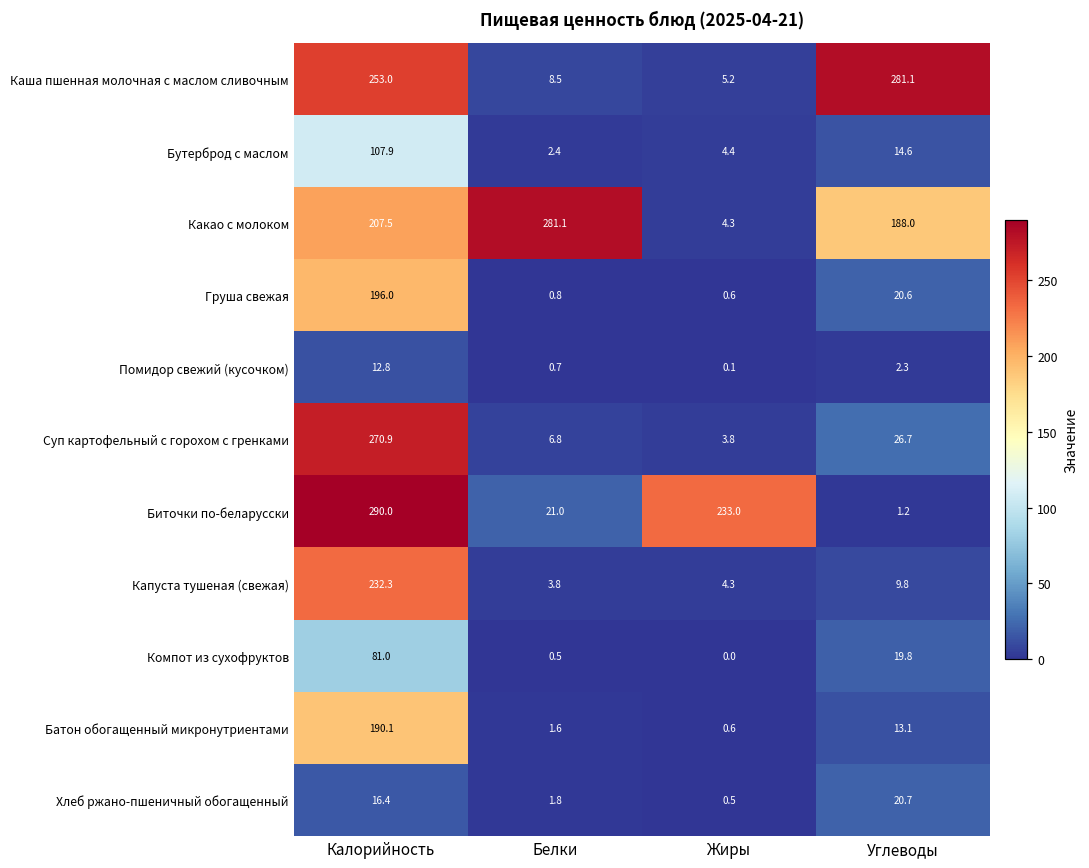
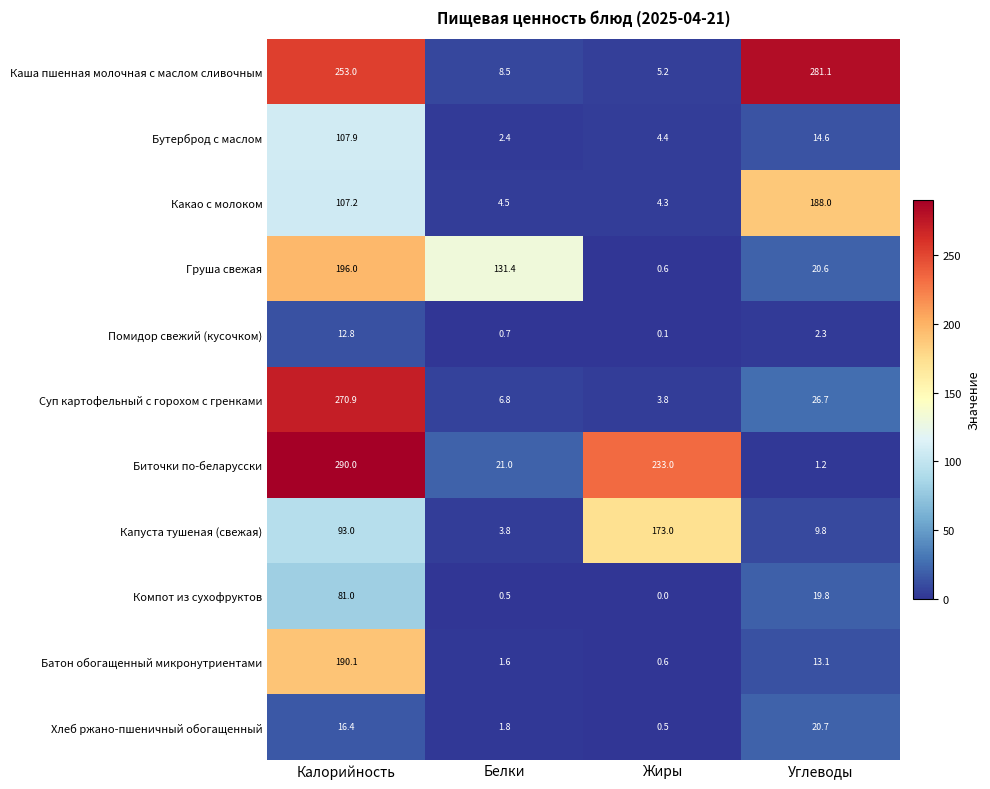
  {
    "Каша пшенная молочная с маслом сливочным": {
      "Калорийность": 253.0,
      "Белки": 8.5,
      "Жиры": 5.2,
      "Углеводы": 281.1
    },
    "Бутерброд с маслом": {
      "Калорийность": 107.9,
      "Белки": 2.4,
      "Жиры": 4.4,
      "Углеводы": 14.6
    },
    "Какао с молоком": {
-     "Калорийность": 207.5,
-     "Белки": 281.1,
+     "Калорийность": 107.2,
+     "Белки": 4.5,
      "Жиры": 4.3,
      "Углеводы": 188.0
    },
    "Груша свежая": {
      "Калорийность": 196.0,
-     "Белки": 0.8,
+     "Белки": 131.4,
      "Жиры": 0.6,
      "Углеводы": 20.6
    },
    "Помидор свежий (кусочком)": {
      "Калорийность": 12.8,
      "Белки": 0.7,
      "Жиры": 0.1,
      "Углеводы": 2.3
    },
    "Суп картофельный с горохом с гренками": {
      "Калорийность": 270.9,
      "Белки": 6.8,
      "Жиры": 3.8,
      "Углеводы": 26.7
    },
    "Биточки по-беларусски": {
      "Калорийность": 290.0,
      "Белки": 21.0,
      "Жиры": 233.0,
      "Углеводы": 1.2
    },
    "Капуста тушеная (свежая)": {
-     "Калорийность": 232.3,
+     "Калорийность": 93.0,
      "Белки": 3.8,
-     "Жиры": 4.3,
+     "Жиры": 173.0,
      "Углеводы": 9.8
    },
    "Компот из сухофруктов": {
      "Калорийность": 81.0,
      "Белки": 0.5,
      "Жиры": 0.0,
      "Углеводы": 19.8
    },
    "Батон обогащенный микронутриентами": {
      "Калорийность": 190.1,
      "Белки": 1.6,
      "Жиры": 0.6,
      "Углеводы": 13.1
    },
    "Хлеб ржано-пшеничный обогащенный": {
      "Калорийность": 16.4,
      "Белки": 1.8,
      "Жиры": 0.5,
      "Углеводы": 20.7
    }
  }
